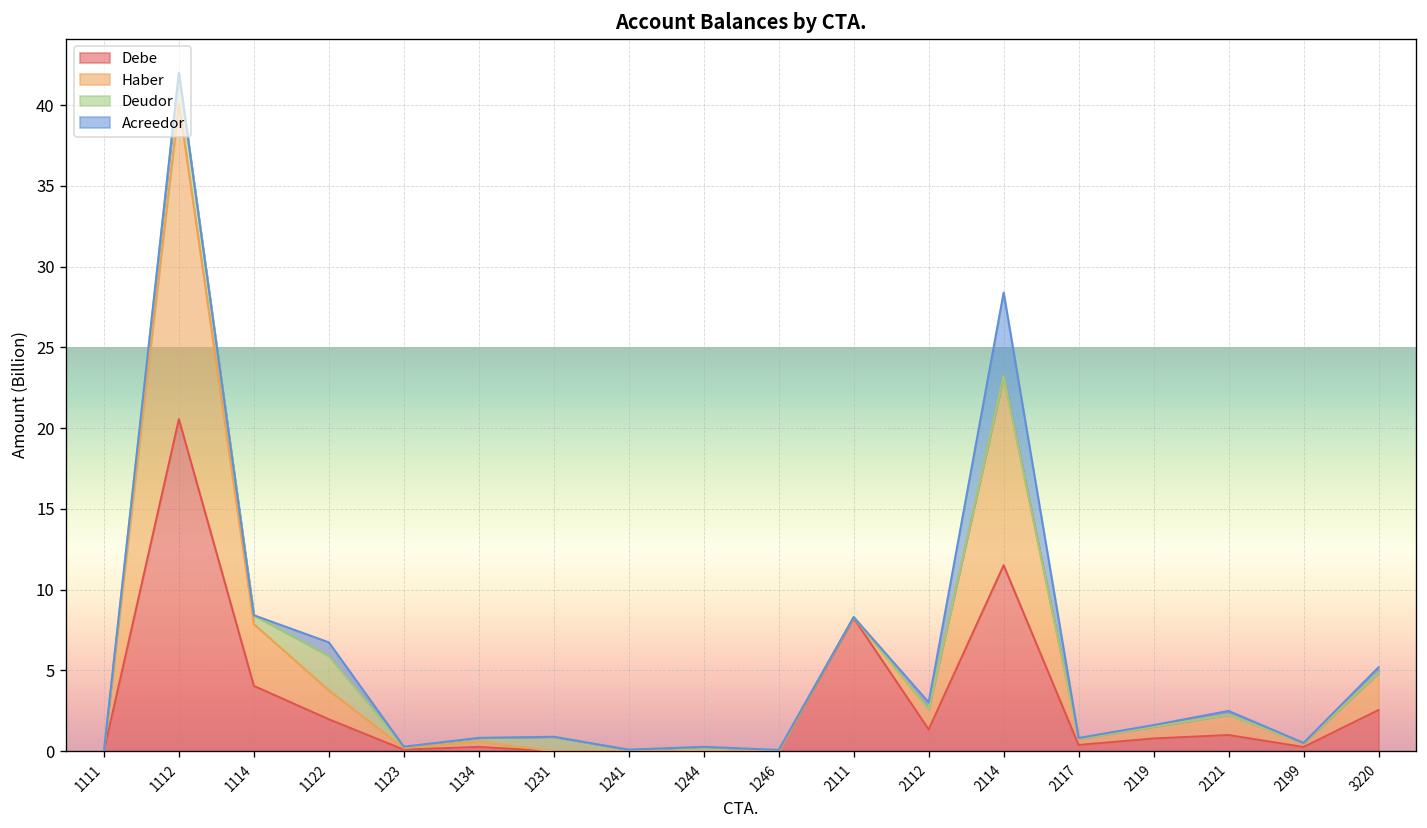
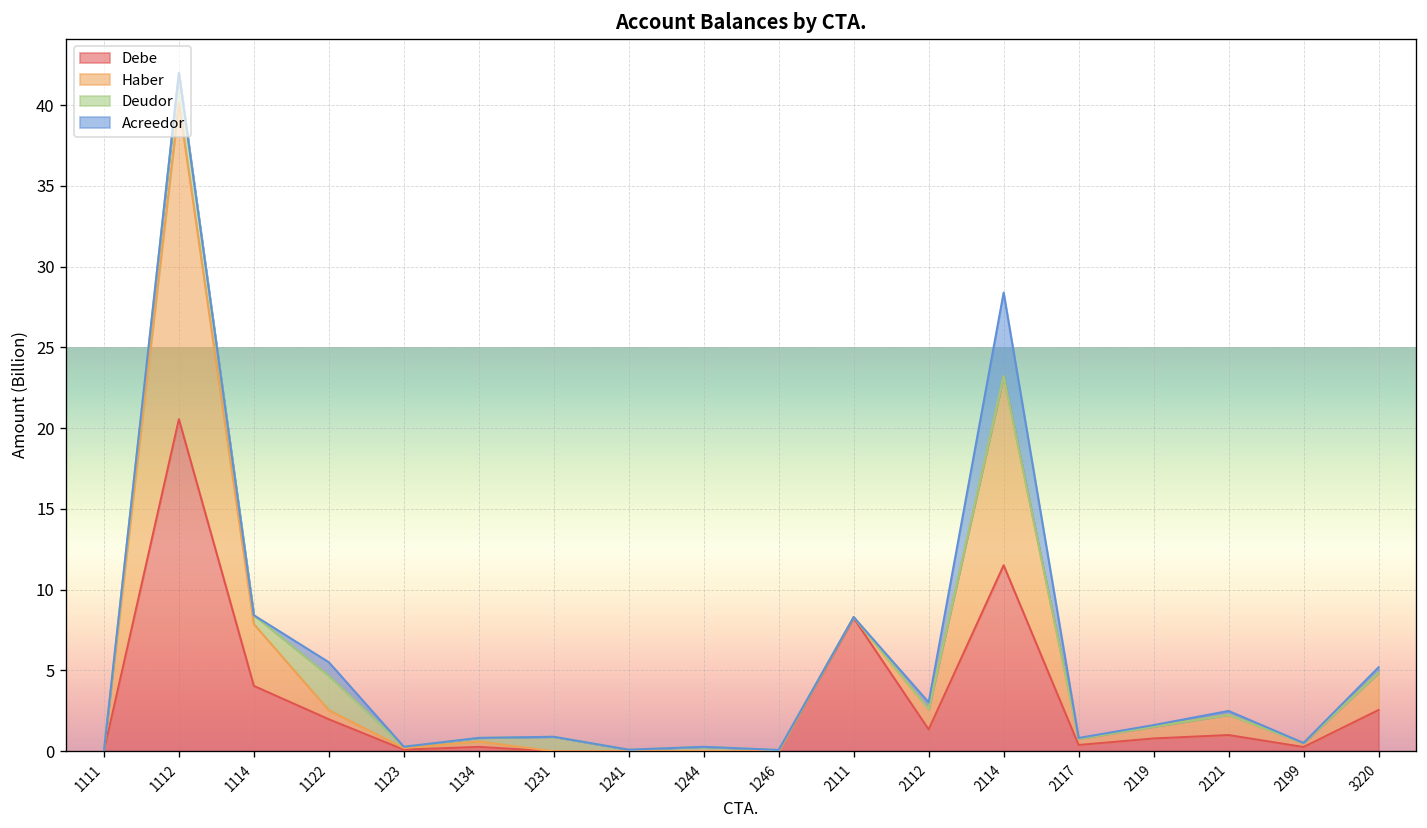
  {
    "Debe": {
      "1112": 20.6,
      "1114": 4.0,
      "1122": 2.0,
      "1134": 0.3,
      "2112": 1.4,
      "2114": 11.5,
      "2117": 0.4,
      "2119": 0.8,
      "2121": 1.0,
      "2199": 0.3,
      "3220": 2.6
    },
    "Haber": {
      "1114": 3.8,
-     "1122": 1.8,
+     "1122": 0.6,
      "1134": 0.3
    },
    "Deudor": {
      "1122": 2.1
    },
    "Acreedor": {
      "1122": 0.8,
      "2112": 0.4,
      "2114": 5.2,
      "2121": 0.2,
      "3220": 0.3
    }
  }
